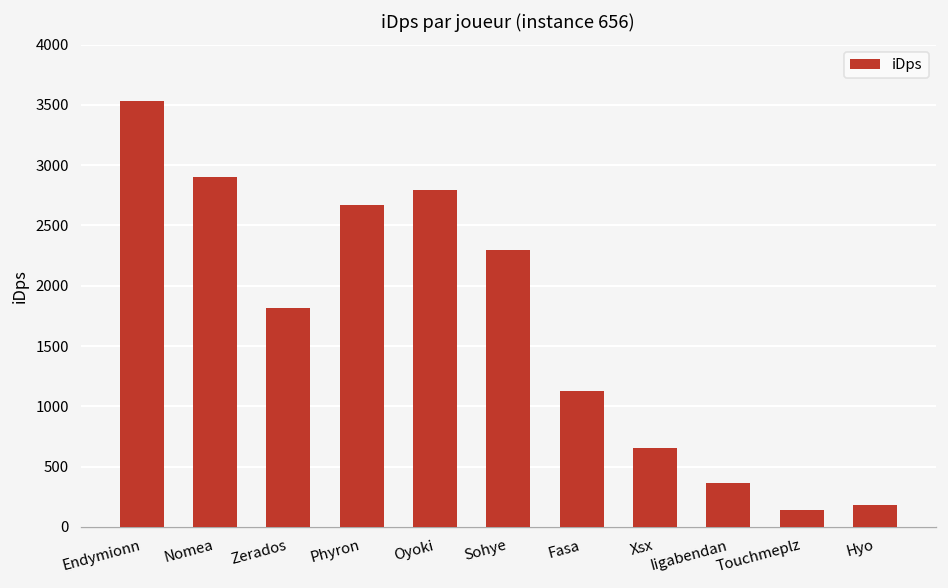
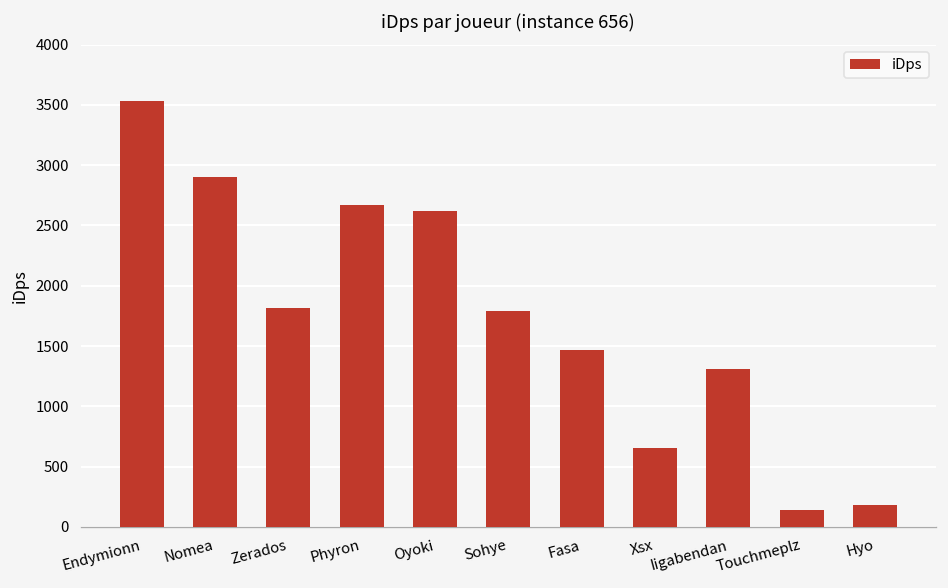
  {
    "Endymionn": 3540,
    "Nomea": 2900,
    "Zerados": 1810,
    "Phyron": 2670,
-   "Oyoki": 2790,
-   "Sohye": 2300,
-   "Fasa": 1130,
+   "Oyoki": 2620,
+   "Sohye": 1790,
+   "Fasa": 1470,
    "Xsx": 650,
-   "Iigabendan": 360,
+   "Iigabendan": 1310,
    "Touchmeplz": 140,
    "Hyo": 180
  }
